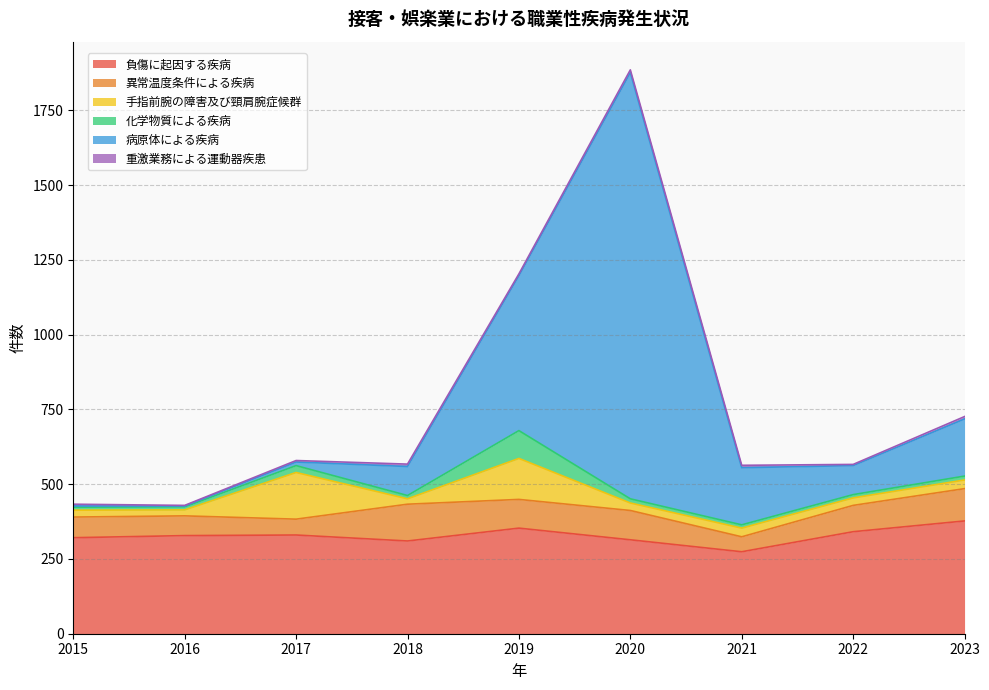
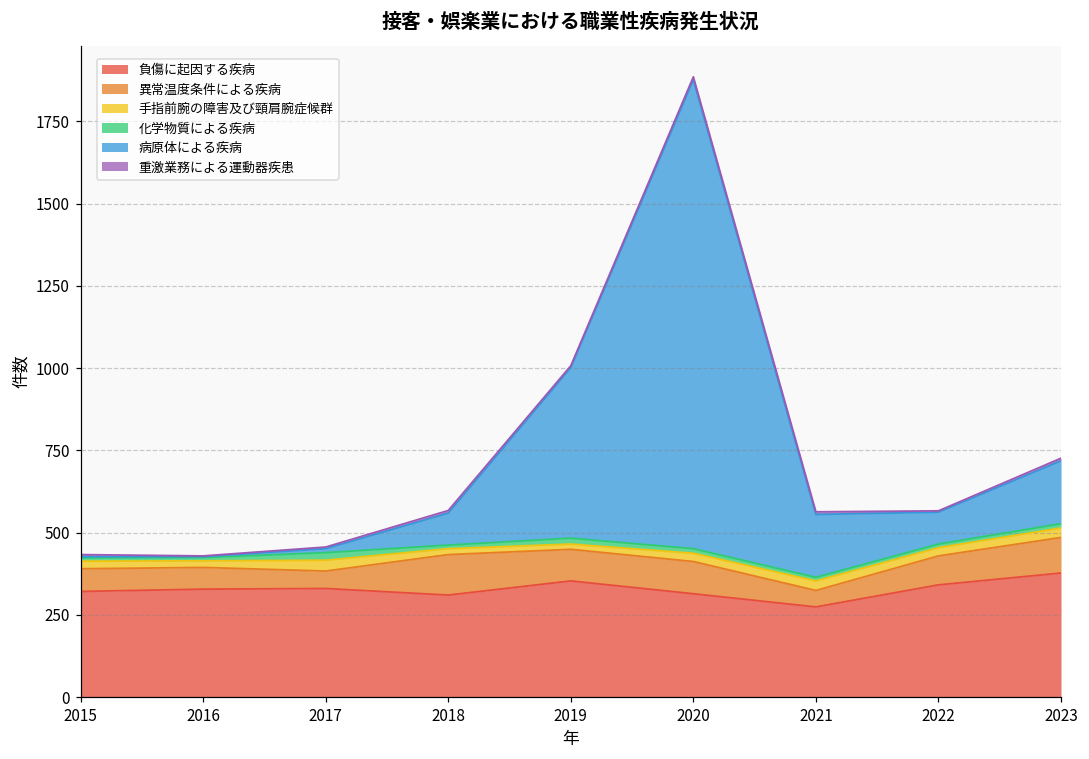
  {
    "手指前腕の障害及び頸肩腕症候群": {
      "2015": 20,
      "2016": 20,
-     "2017": 160,
+     "2017": 30,
      "2018": 20,
-     "2019": 140,
+     "2019": 20,
      "2020": 30,
      "2021": 30,
      "2022": 30,
      "2023": 30
    },
    "化学物質による疾病": {
      "2017": 20,
      "2018": 10,
-     "2019": 90,
+     "2019": 20,
      "2020": 10,
      "2021": 10,
      "2022": 10,
      "2023": 10
    },
    "病原体による疾病": {
      "2020": 1430
    },
    "重激業務による運動器疾患": {
      "2020": 10
    }
  }
